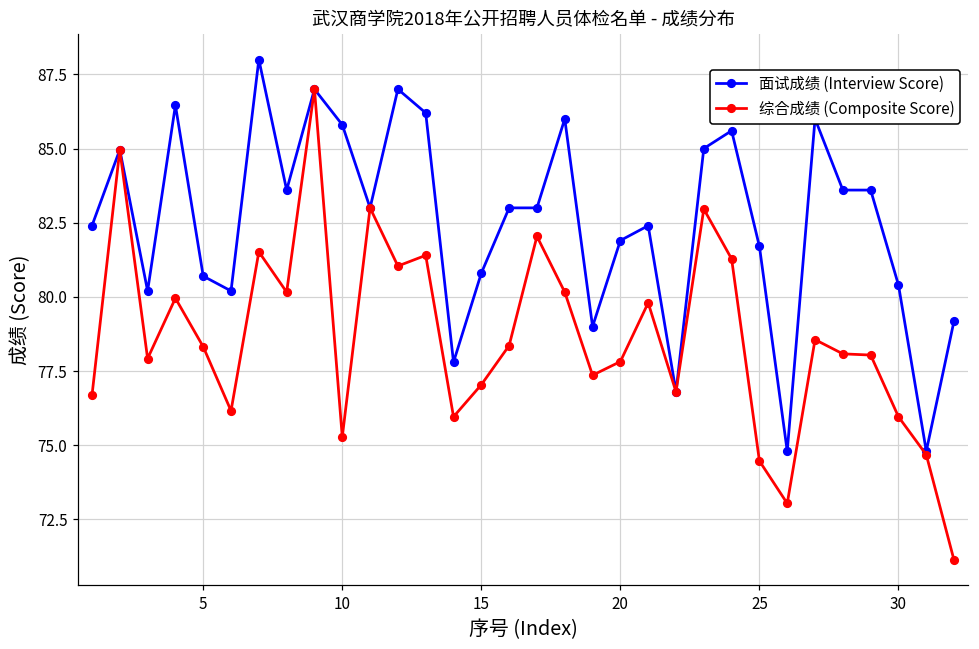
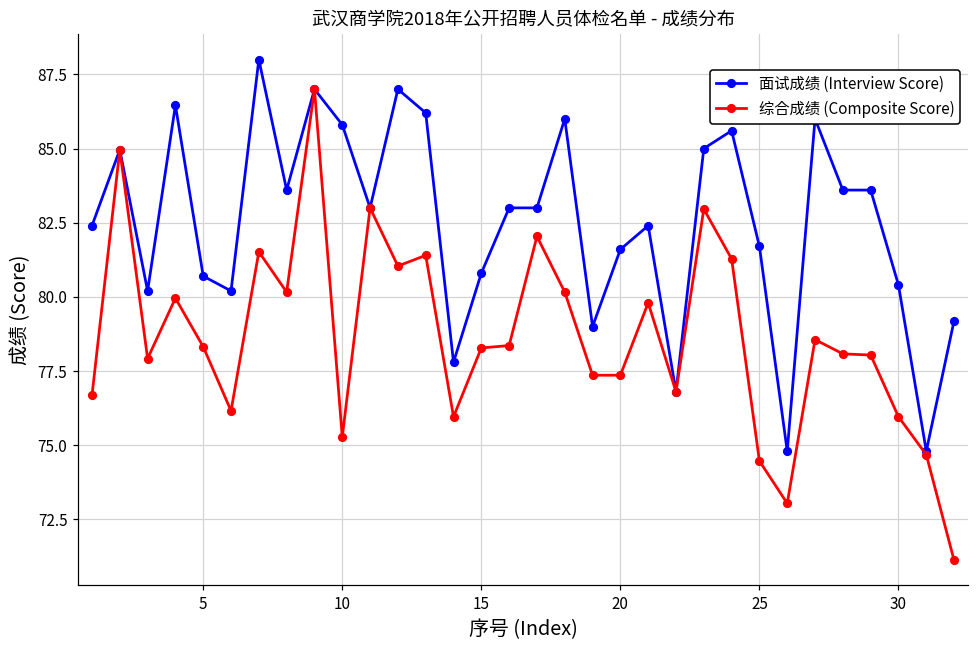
  {
    "面试成绩 (Interview Score)": {
      "5": 80.7,
      "10": 85.8,
      "15": 80.8,
-     "20": 81.9,
+     "20": 81.6,
      "25": 81.7,
      "30": 80.4
    },
    "综合成绩 (Composite Score)": {
      "5": 78.3,
      "10": 75.3,
-     "15": 77.0,
-     "20": 77.8,
+     "15": 78.3,
+     "20": 77.4,
      "25": 74.5,
      "30": 76.0
    }
  }
